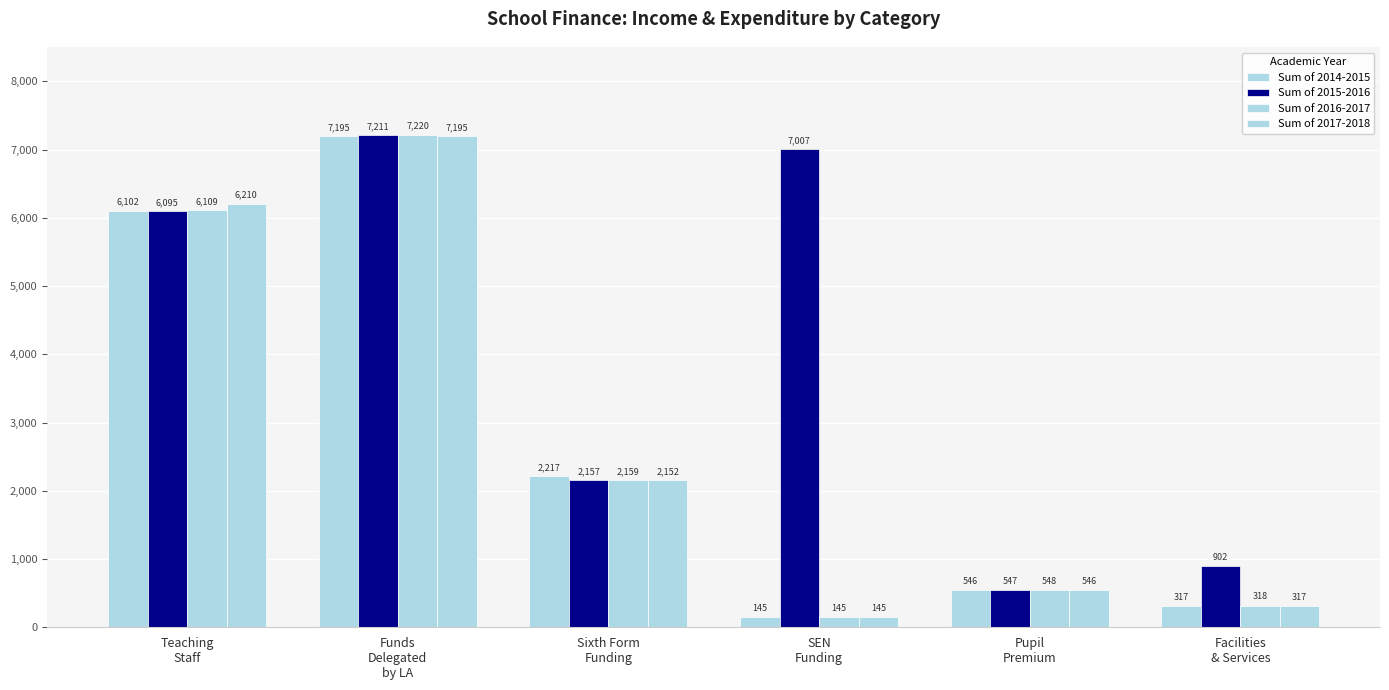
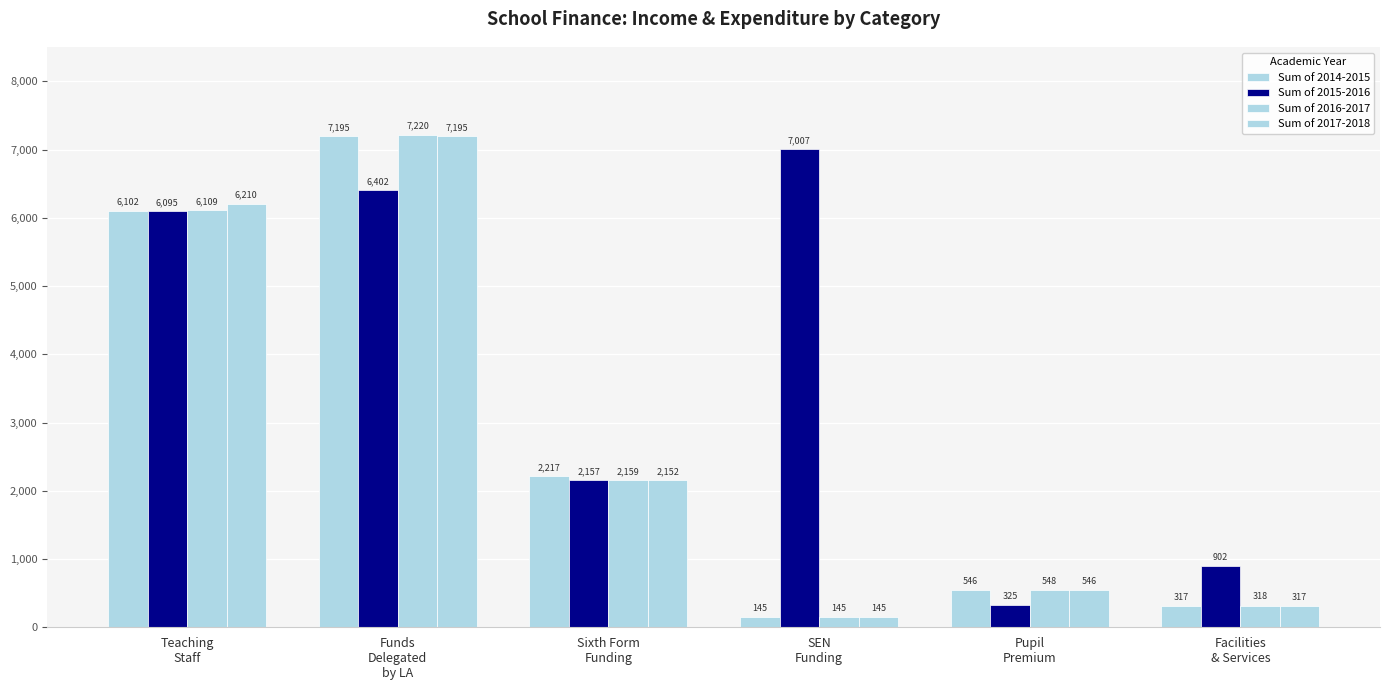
  {
    "Sum of 2015-2016": {
      "Teaching Staff": "6,095",
-     "Funds Delegated by LA": "7,211",
+     "Funds Delegated by LA": "6,402",
      "Sixth Form Funding": "2,157",
      "SEN Funding": "7,007",
-     "Pupil Premium": "547",
+     "Pupil Premium": "325",
      "Facilities & Services": "902"
    }
  }
